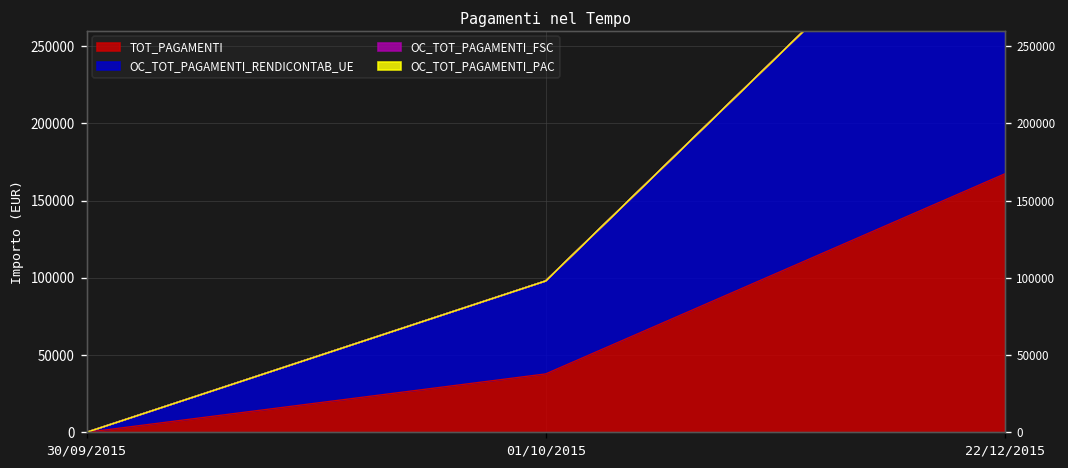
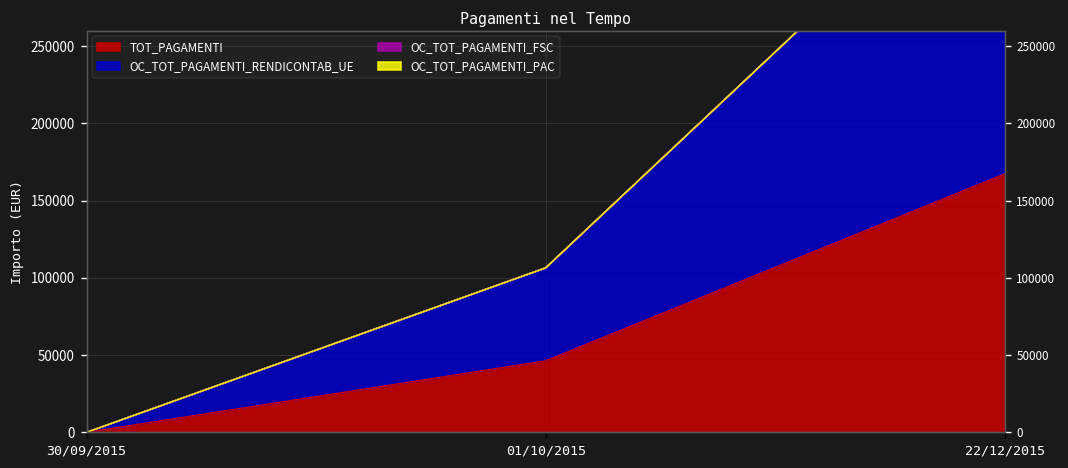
  {
    "TOT_PAGAMENTI": {
-     "01/10/2015": 38000,
+     "01/10/2015": 46000,
      "22/12/2015": 167000
    }
  }
